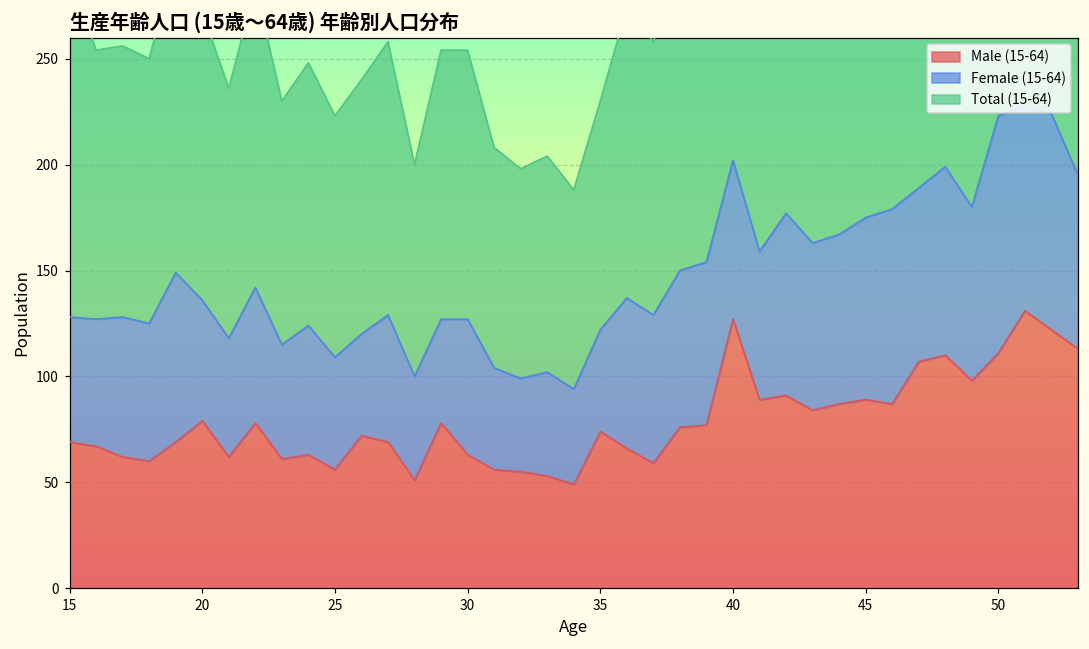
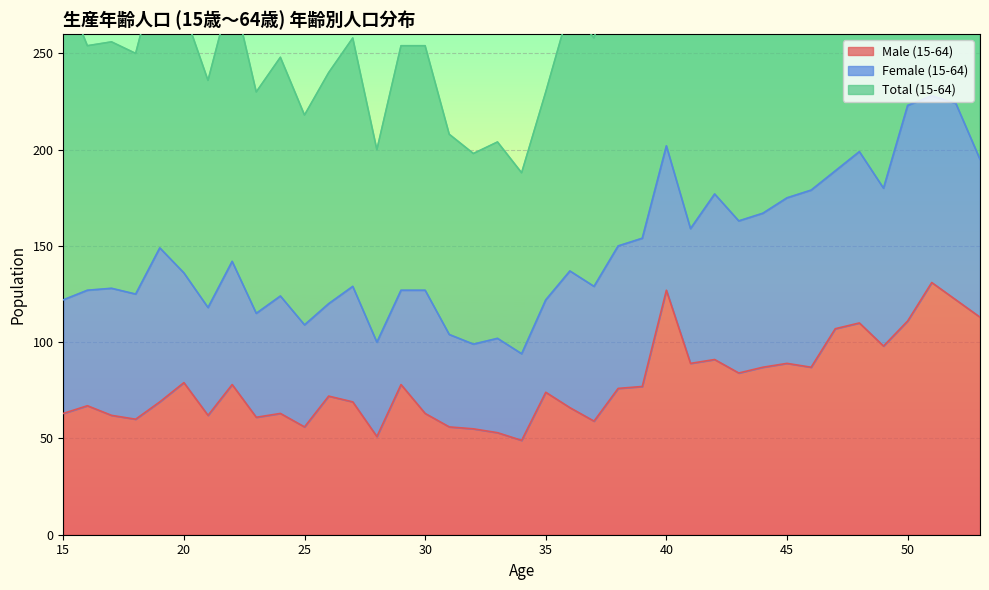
  {
    "Male (15-64)": {
-     "15": 69,
+     "15": 63,
      "20": 79,
      "25": 56,
      "30": 63,
      "35": 74,
      "40": 127,
      "45": 89,
      "50": 111
    },
    "Female (15-64)": {
      "15": 59,
      "20": 57,
      "25": 53,
      "30": 64,
      "35": 48,
      "40": 75,
      "45": 86,
      "50": 112
    },
    "Total (15-64)": {
-     "25": 114,
+     "25": 109,
      "30": 127,
      "35": 108
    }
  }
